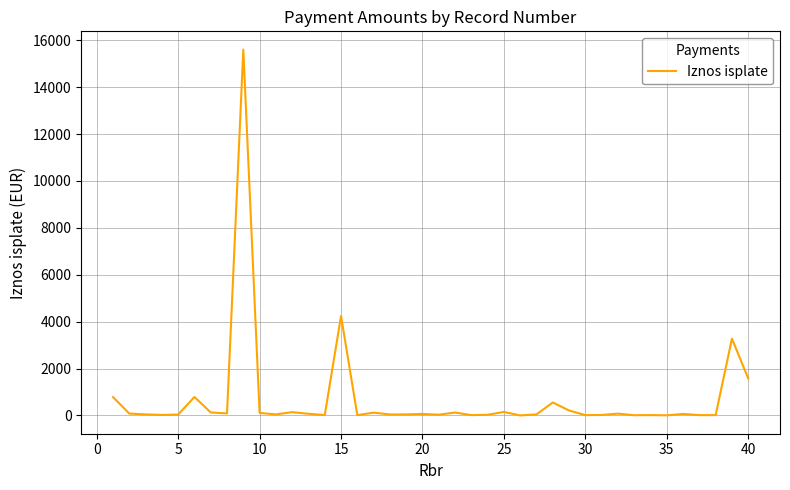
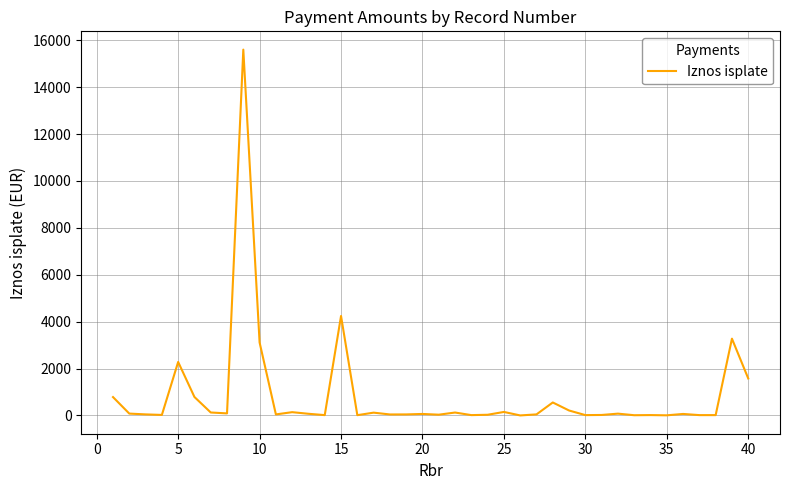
  {
-   "5": 0,
-   "10": 100,
+   "5": 2300,
+   "10": 3100,
    "15": 4200,
    "20": 100,
    "25": 200,
    "30": 0,
    "35": 0,
    "40": 1600
  }
